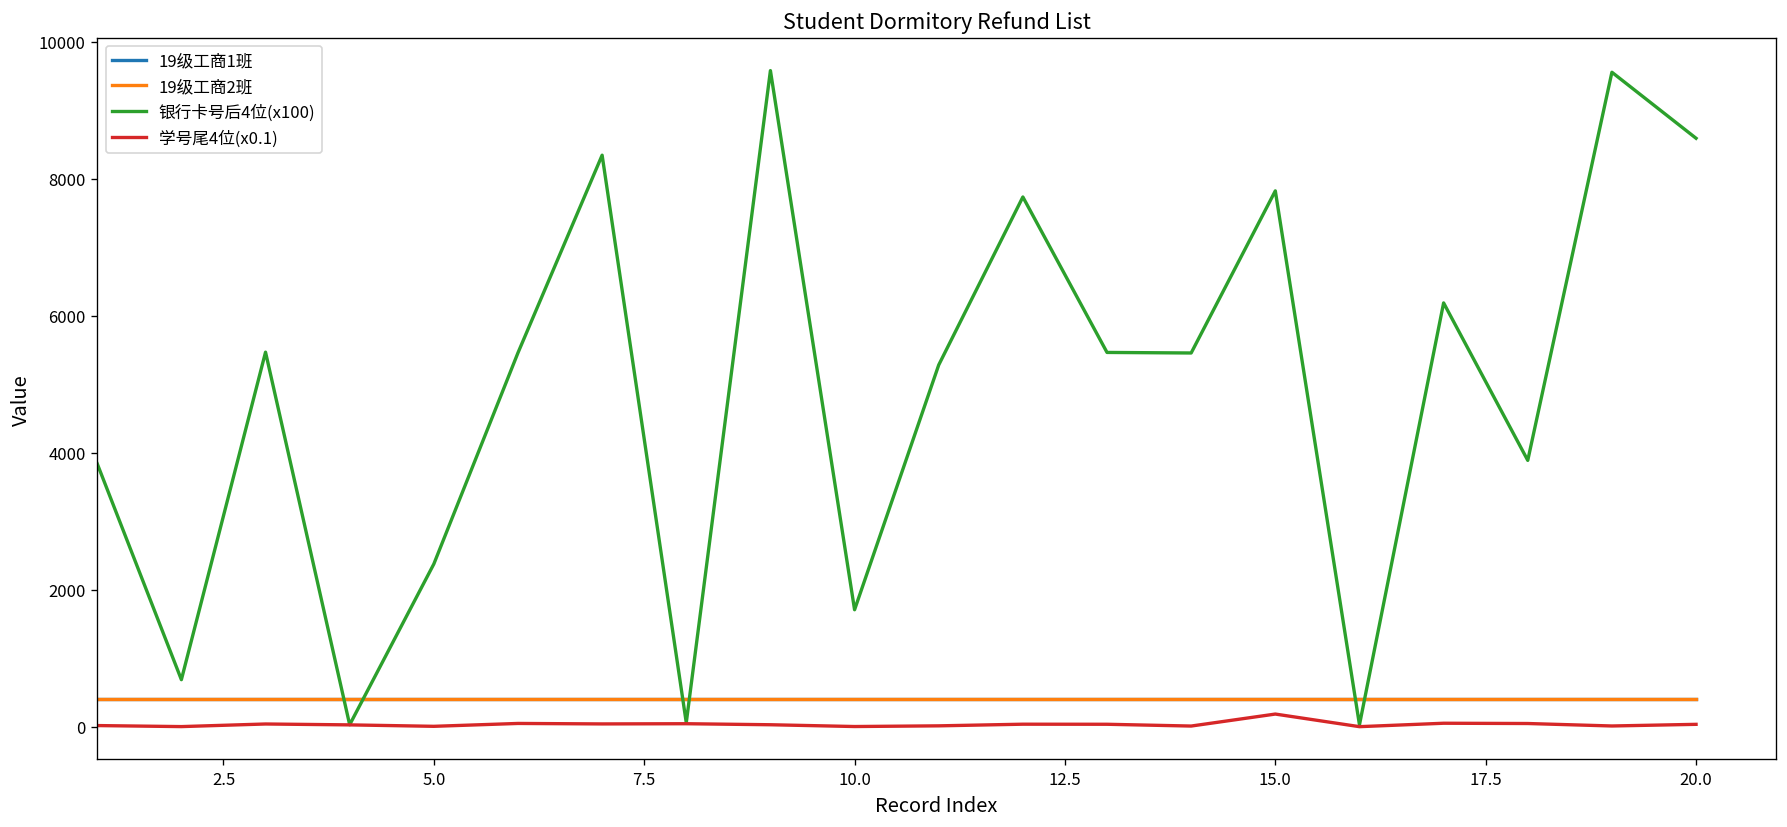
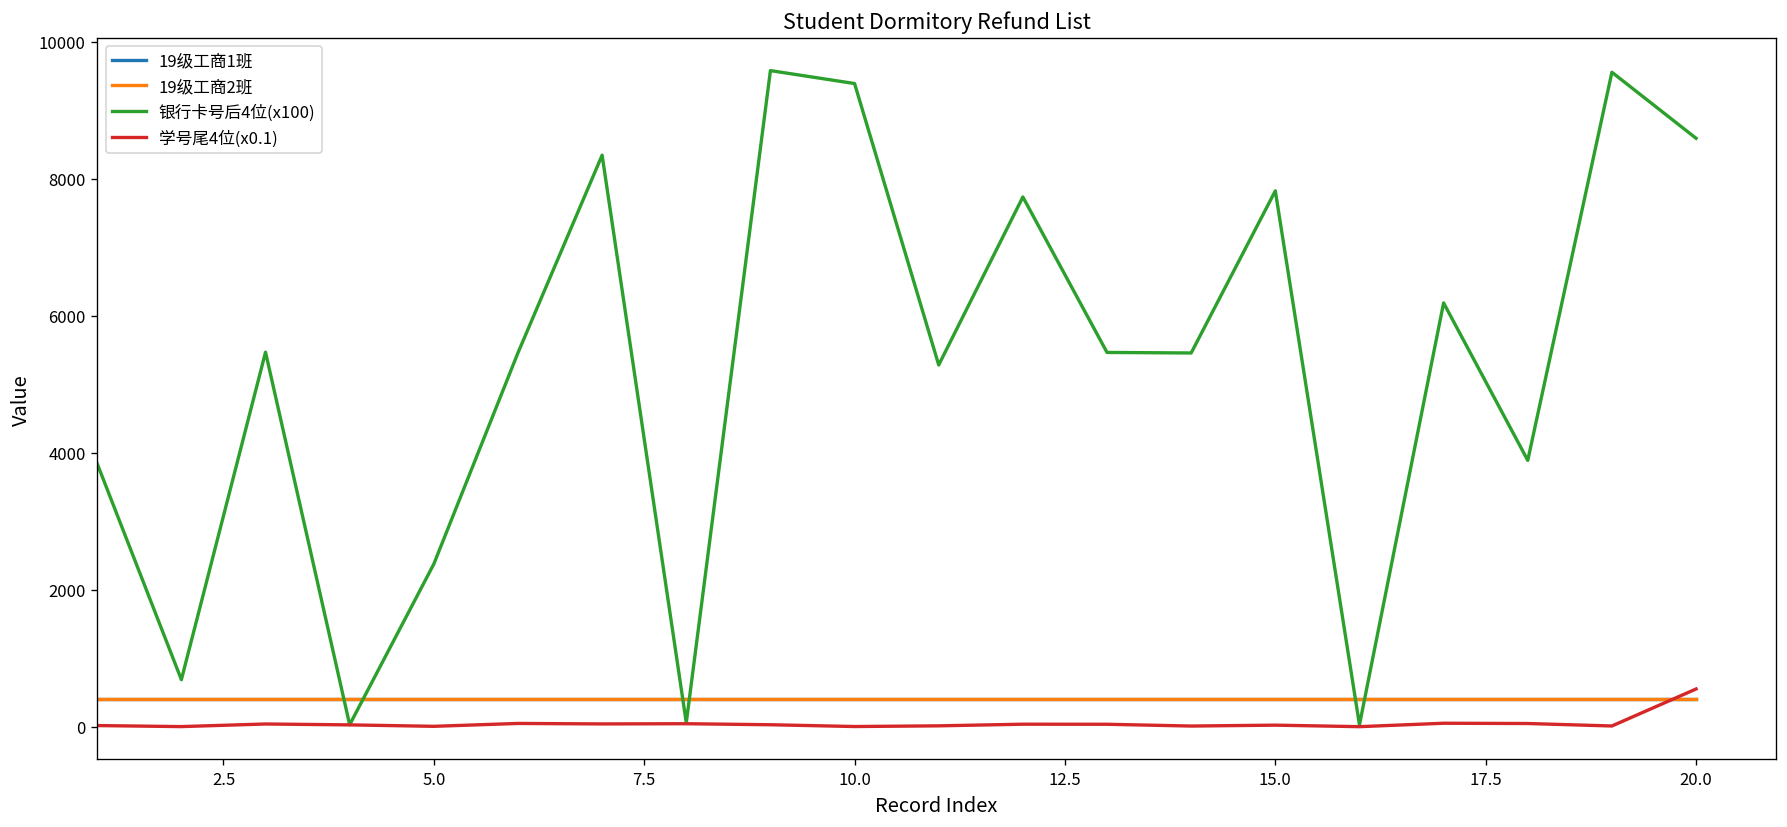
  {
    "19级工商2班": {
      "5.0": 400,
      "10.0": 400,
      "15.0": 400,
      "20.0": 400
    },
    "银行卡号后4位(x100)": {
      "5.0": 2400,
-     "10.0": 1700,
+     "10.0": 9400,
      "15.0": 7800,
      "20.0": 8600
    },
    "学号尾4位(x0.1)": {
      "5.0": 0,
      "10.0": 0,
-     "15.0": 200,
-     "20.0": 0
+     "15.0": 0,
+     "20.0": 600
    }
  }
